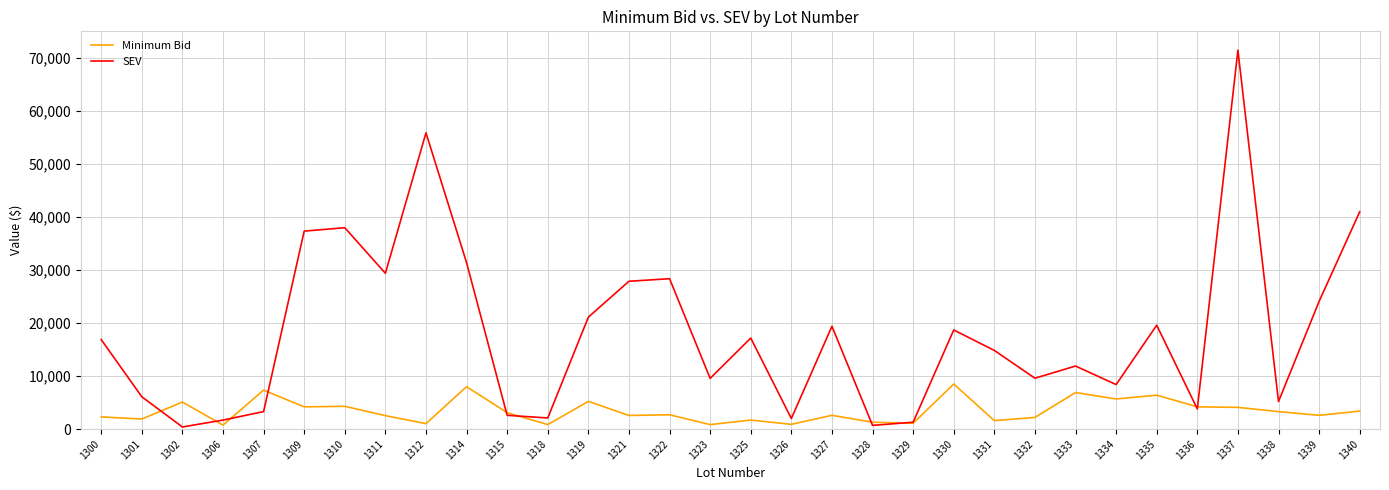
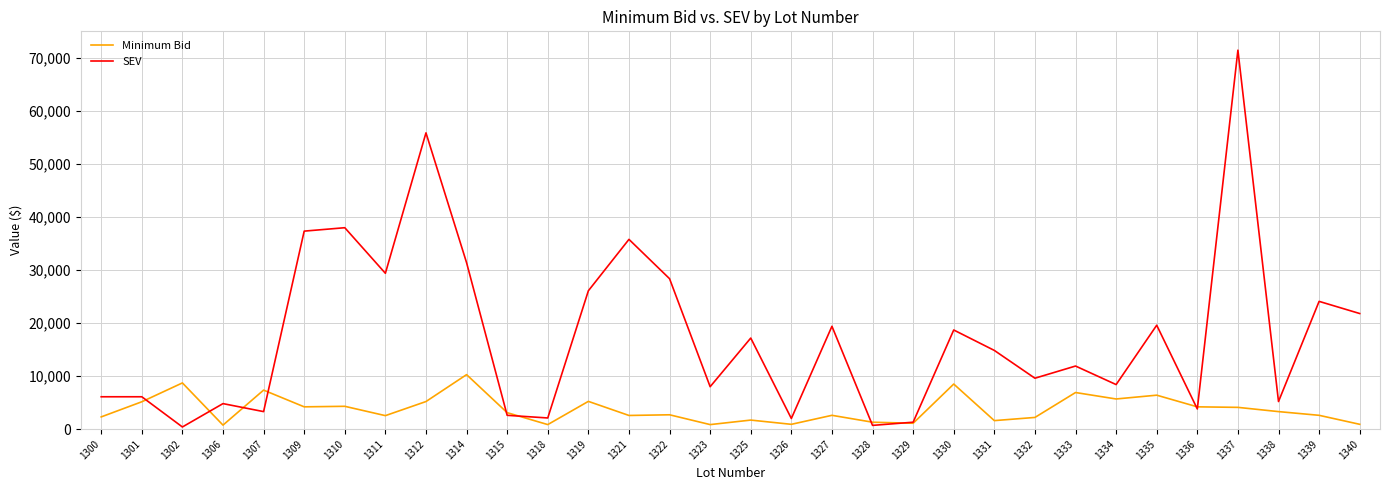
  {
    "Minimum Bid": {
      "1300": "2,000",
-     "1301": "2,000",
-     "1302": "5,000",
+     "1301": "5,000",
+     "1302": "9,000",
      "1306": "1,000",
      "1307": "7,000",
      "1309": "4,000",
      "1310": "4,000",
      "1311": "3,000",
-     "1312": "1,000",
-     "1314": "8,000",
+     "1312": "5,000",
+     "1314": "10,000",
      "1315": "3,000",
      "1318": "1,000",
      "1319": "5,000",
      "1321": "3,000",
      "1322": "3,000",
      "1323": "1,000",
      "1325": "2,000",
      "1326": "1,000",
      "1327": "3,000",
      "1328": "1,000",
      "1330": "9,000",
      "1331": "2,000",
      "1332": "2,000",
      "1333": "7,000",
      "1334": "6,000",
      "1335": "6,000",
      "1337": "4,000",
      "1338": "3,000",
      "1339": "3,000",
-     "1340": "3,000"
+     "1340": "1,000"
    },
    "SEV": {
-     "1300": "17,000",
+     "1300": "6,000",
      "1301": "6,000",
      "1302": "0",
-     "1306": "2,000",
+     "1306": "5,000",
      "1307": "3,000",
      "1309": "37,000",
      "1310": "38,000",
      "1311": "29,000",
      "1312": "56,000",
      "1314": "31,000",
      "1315": "3,000",
      "1318": "2,000",
-     "1319": "21,000",
-     "1321": "28,000",
+     "1319": "26,000",
+     "1321": "36,000",
      "1322": "28,000",
-     "1323": "10,000",
+     "1323": "8,000",
      "1325": "17,000",
      "1326": "2,000",
      "1327": "19,000",
      "1328": "1,000",
      "1330": "19,000",
      "1331": "15,000",
      "1332": "10,000",
      "1333": "12,000",
      "1334": "8,000",
      "1335": "20,000",
      "1337": "72,000",
      "1338": "5,000",
      "1339": "24,000",
-     "1340": "41,000"
+     "1340": "22,000"
    }
  }
